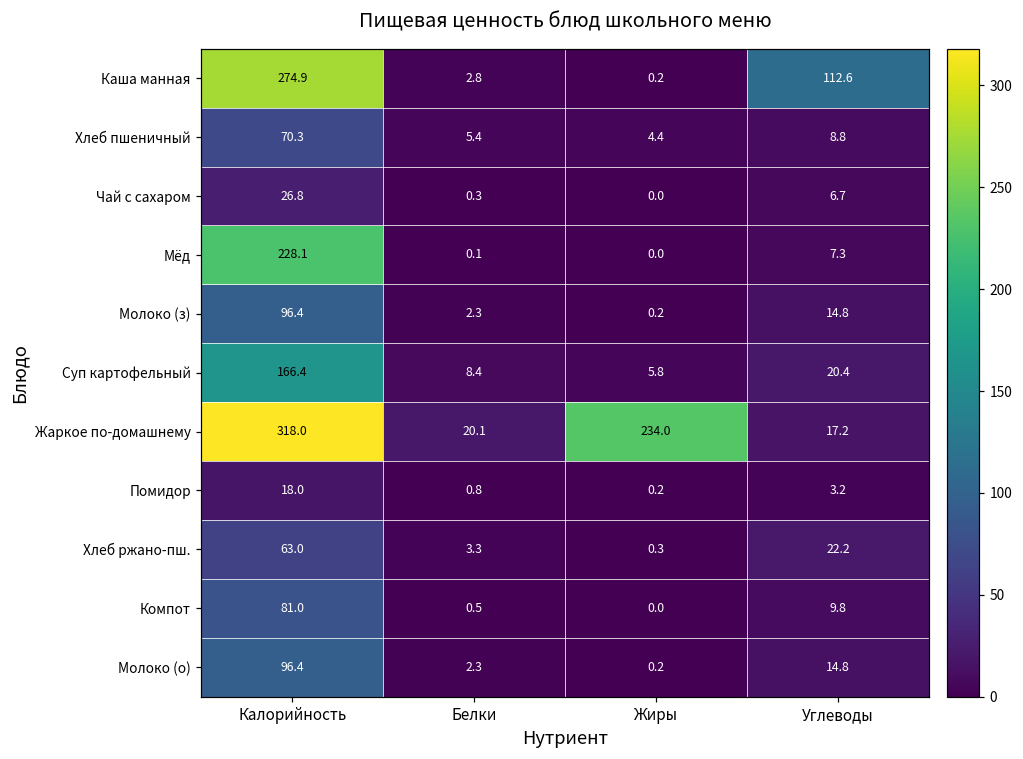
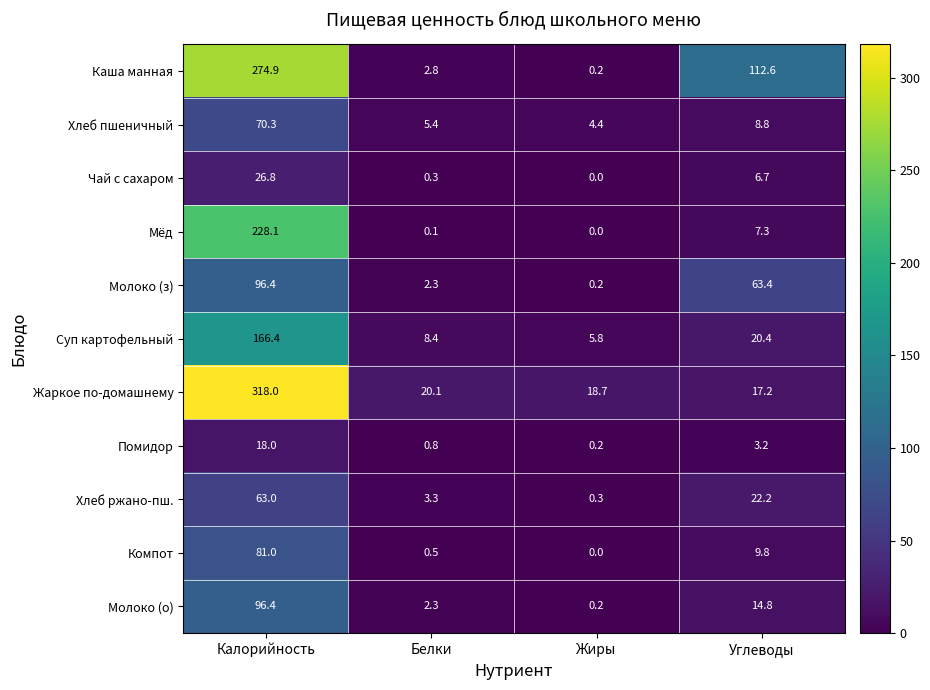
  {
    "Каша манная": {
      "Калорийность": 274.9,
      "Белки": 2.8,
      "Жиры": 0.2,
      "Углеводы": 112.6
    },
    "Хлеб пшеничный": {
      "Калорийность": 70.3,
      "Белки": 5.4,
      "Жиры": 4.4,
      "Углеводы": 8.8
    },
    "Чай с сахаром": {
      "Калорийность": 26.8,
      "Белки": 0.3,
      "Жиры": 0.0,
      "Углеводы": 6.7
    },
    "Мёд": {
      "Калорийность": 228.1,
      "Белки": 0.1,
      "Жиры": 0.0,
      "Углеводы": 7.3
    },
    "Молоко (з)": {
      "Калорийность": 96.4,
      "Белки": 2.3,
      "Жиры": 0.2,
-     "Углеводы": 14.8
+     "Углеводы": 63.4
    },
    "Суп картофельный": {
      "Калорийность": 166.4,
      "Белки": 8.4,
      "Жиры": 5.8,
      "Углеводы": 20.4
    },
    "Жаркое по-домашнему": {
      "Калорийность": 318.0,
      "Белки": 20.1,
-     "Жиры": 234.0,
+     "Жиры": 18.7,
      "Углеводы": 17.2
    },
    "Помидор": {
      "Калорийность": 18.0,
      "Белки": 0.8,
      "Жиры": 0.2,
      "Углеводы": 3.2
    },
    "Хлеб ржано-пш.": {
      "Калорийность": 63.0,
      "Белки": 3.3,
      "Жиры": 0.3,
      "Углеводы": 22.2
    },
    "Компот": {
      "Калорийность": 81.0,
      "Белки": 0.5,
      "Жиры": 0.0,
      "Углеводы": 9.8
    },
    "Молоко (о)": {
      "Калорийность": 96.4,
      "Белки": 2.3,
      "Жиры": 0.2,
      "Углеводы": 14.8
    }
  }
